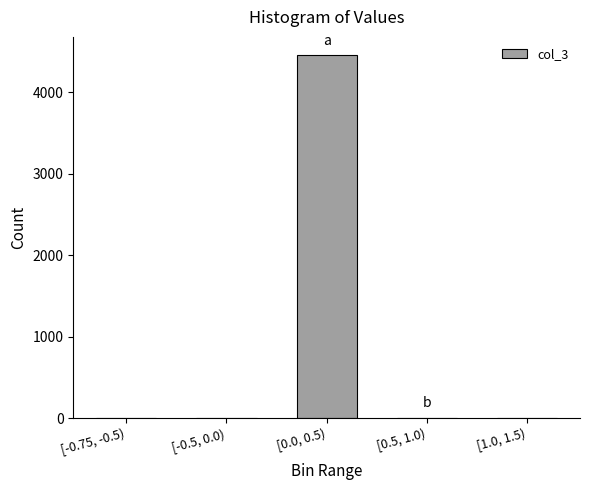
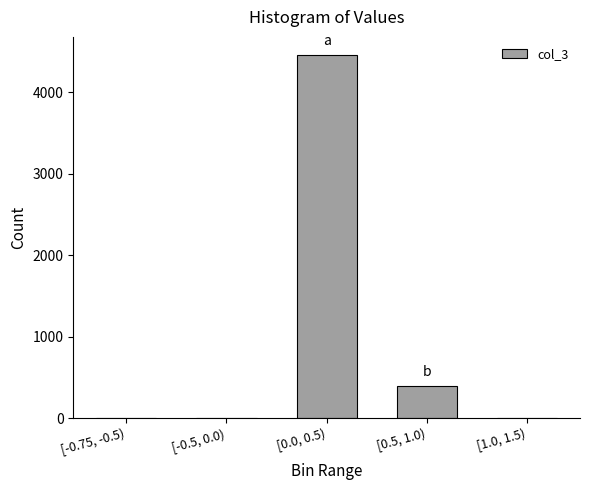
  {
    "[-0.75, -0.5)": 0,
    "[-0.5, 0.0)": 0,
    "[0.0, 0.5)": 4500,
-   "[0.5, 1.0)": 0,
+   "[0.5, 1.0)": 400,
    "[1.0, 1.5)": 0
  }
